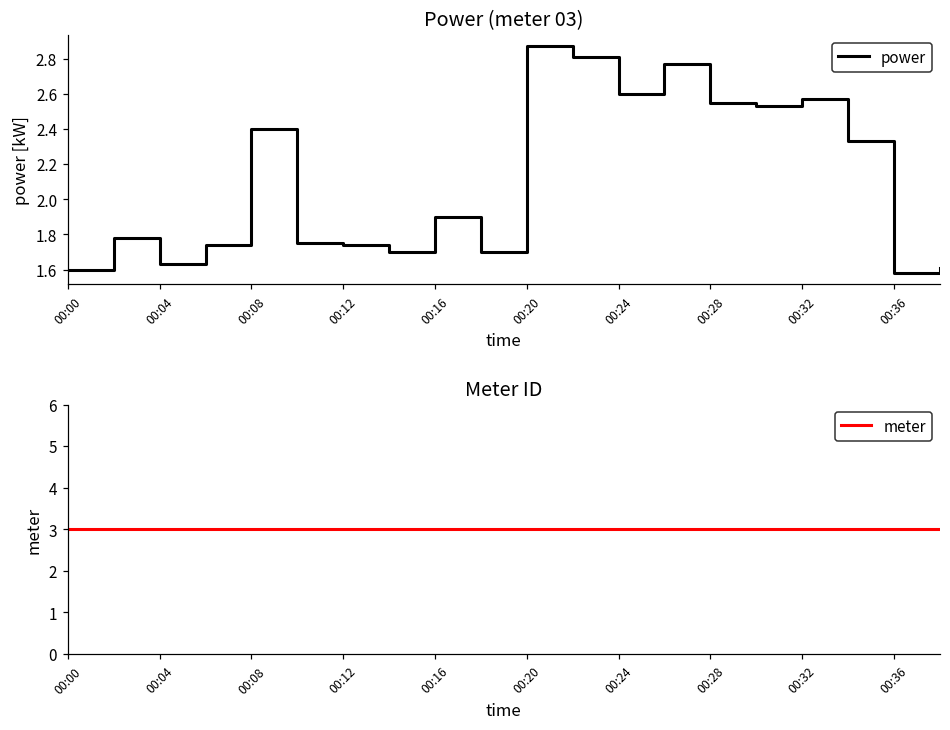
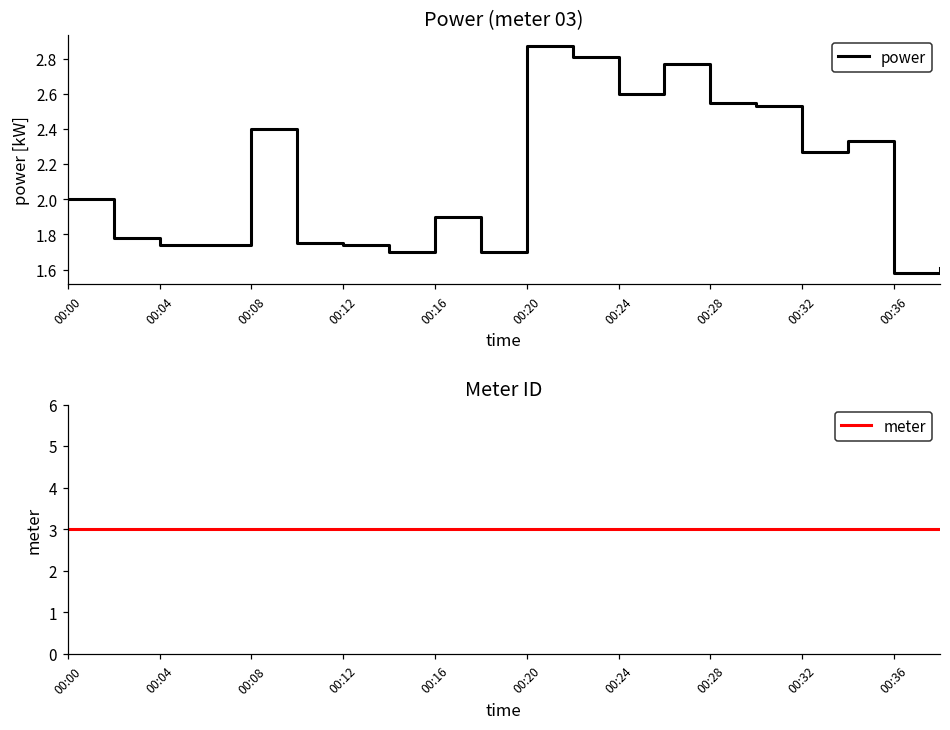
  {
    "Power (meter 03)": {
-     "00:00": 1.6,
-     "00:04": 1.63,
+     "00:00": 2.0,
+     "00:04": 1.74,
      "00:08": 2.40,
      "00:12": 1.74,
      "00:16": 1.90,
      "00:20": 2.87,
      "00:24": 2.60,
      "00:28": 2.55,
-     "00:32": 2.57,
+     "00:32": 2.27,
      "00:36": 1.58
    },
    "Meter ID": {
      "00:00": 3.0,
      "00:04": 3.0,
      "00:08": 3.0,
      "00:12": 3.0,
      "00:16": 3.0,
      "00:20": 3.0,
      "00:24": 3.0,
      "00:28": 3.0,
      "00:32": 3.0,
      "00:36": 3.0
    }
  }
